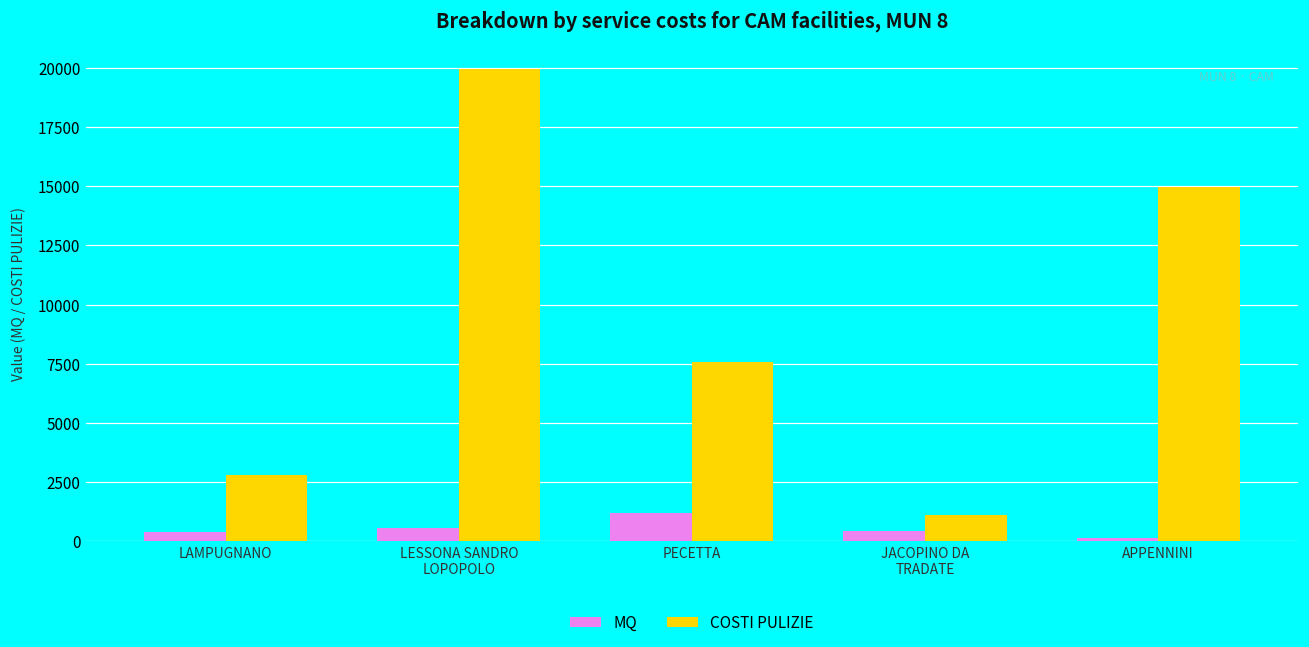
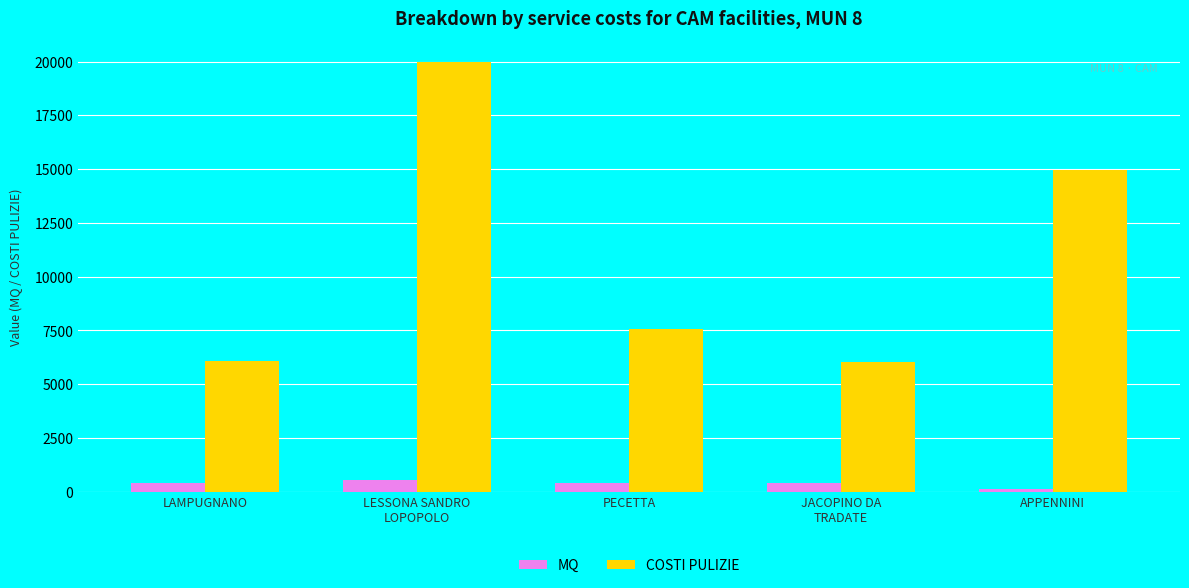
  {
    "MQ": {
      "LAMPUGNANO": 400,
      "LESSONA SANDRO LOPOPOLO": 500,
-     "PECETTA": 1200,
+     "PECETTA": 400,
      "JACOPINO DA TRADATE": 400,
      "APPENNINI": 100
    },
    "COSTI PULIZIE": {
-     "LAMPUGNANO": 2800,
+     "LAMPUGNANO": 6100,
      "LESSONA SANDRO LOPOPOLO": 20000,
      "PECETTA": 7600,
-     "JACOPINO DA TRADATE": 1100,
+     "JACOPINO DA TRADATE": 6000,
      "APPENNINI": 15000
    }
  }
